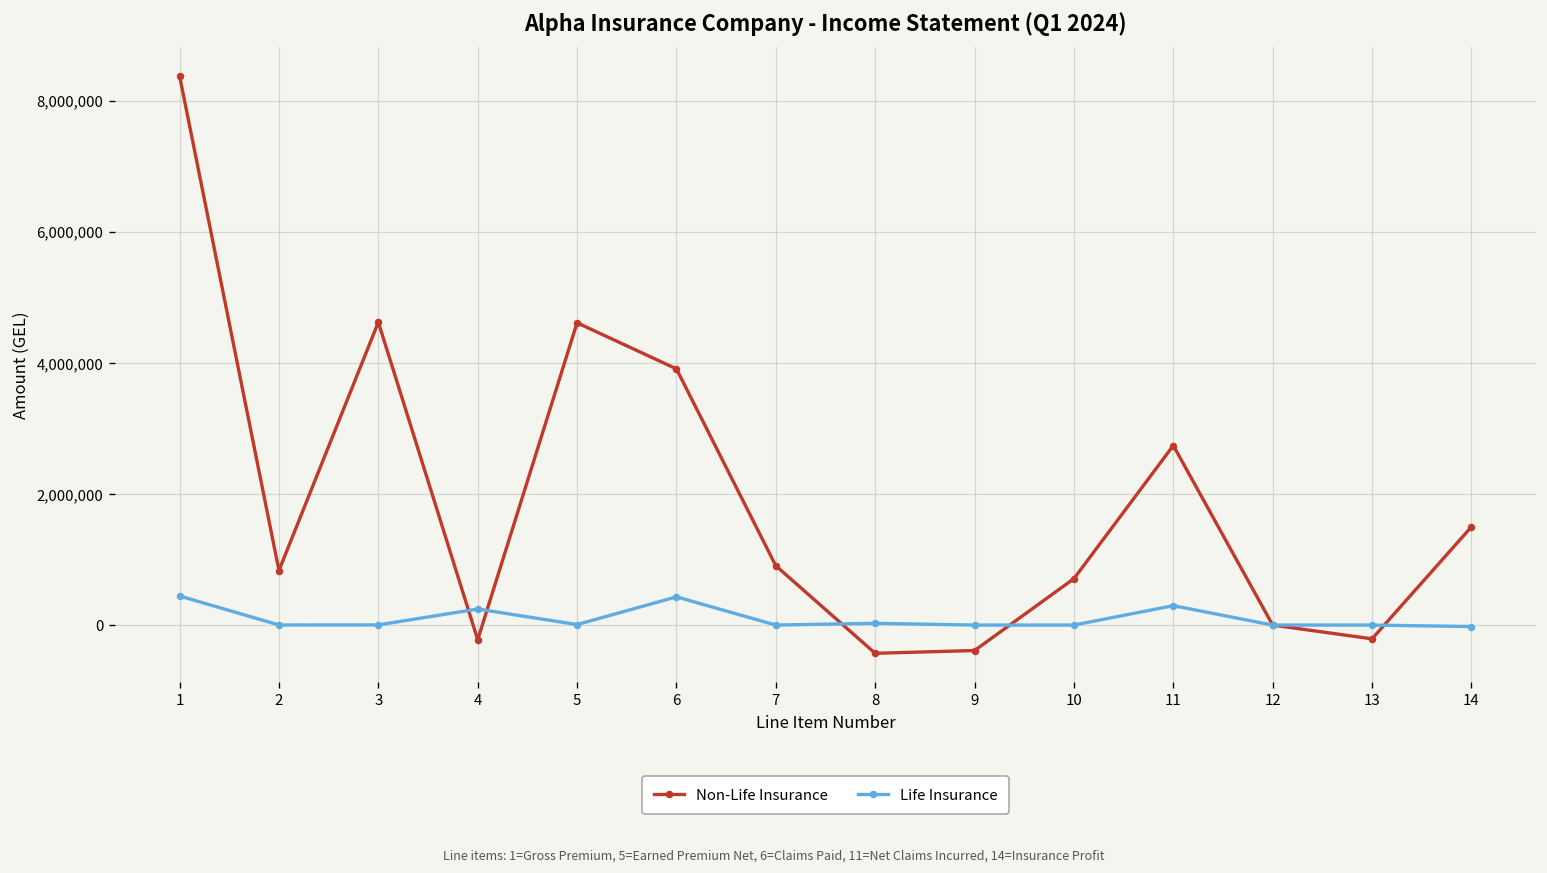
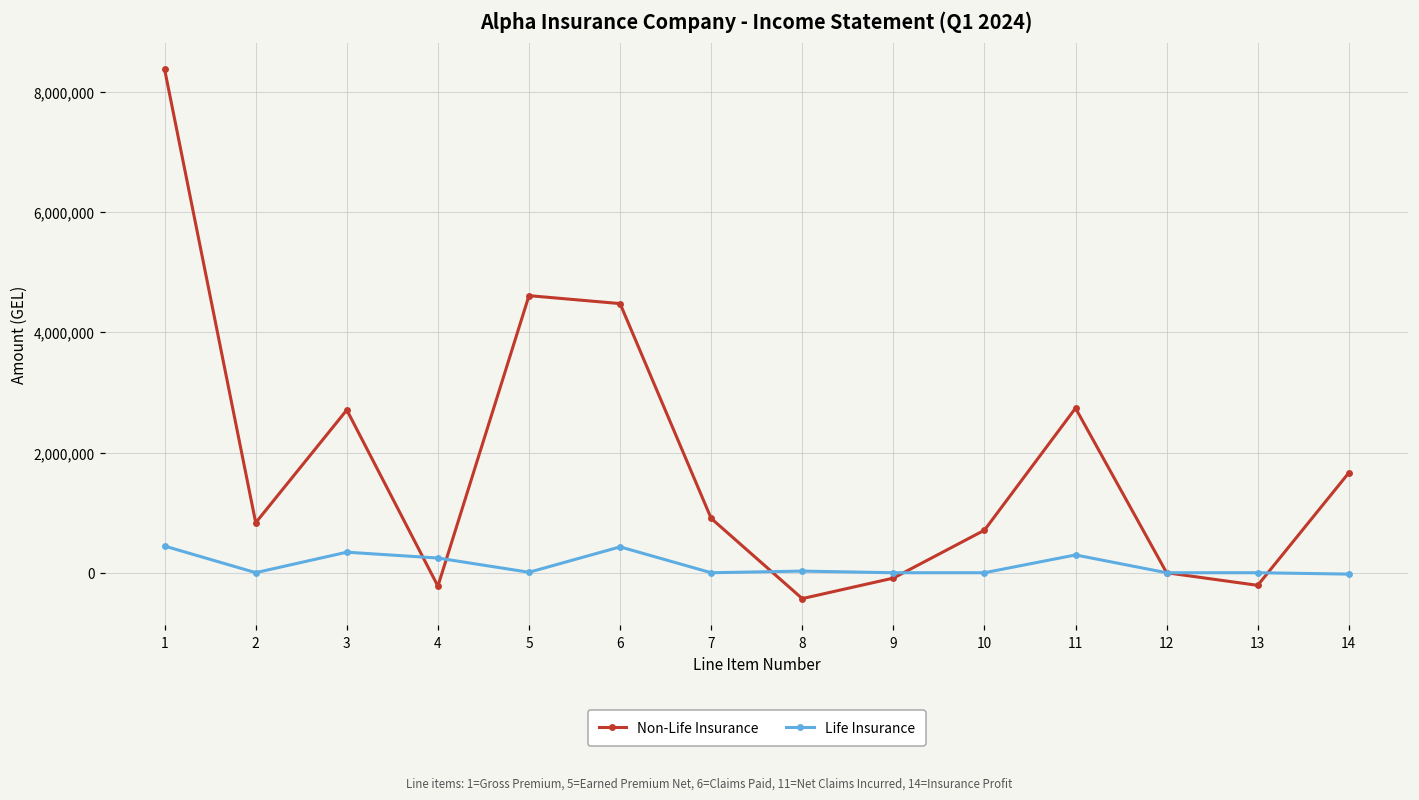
  {
    "Non-Life Insurance": {
      "1": "8,400,000",
      "2": "800,000",
-     "3": "4,600,000",
+     "3": "2,700,000",
      "4": "-200,000",
      "5": "4,600,000",
-     "6": "3,900,000",
+     "6": "4,500,000",
      "7": "900,000",
      "8": "-400,000",
-     "9": "-400,000",
+     "9": "-100,000",
      "10": "700,000",
      "11": "2,700,000",
      "13": "-200,000",
-     "14": "1,500,000"
+     "14": "1,700,000"
    },
    "Life Insurance": {
      "1": "400,000",
      "2": "0",
-     "3": "0",
+     "3": "300,000",
      "4": "200,000",
      "5": "0",
      "6": "400,000",
      "7": "0",
      "8": "0",
      "9": "0",
      "10": "0",
      "11": "300,000",
      "13": "0",
      "14": "0"
    }
  }
